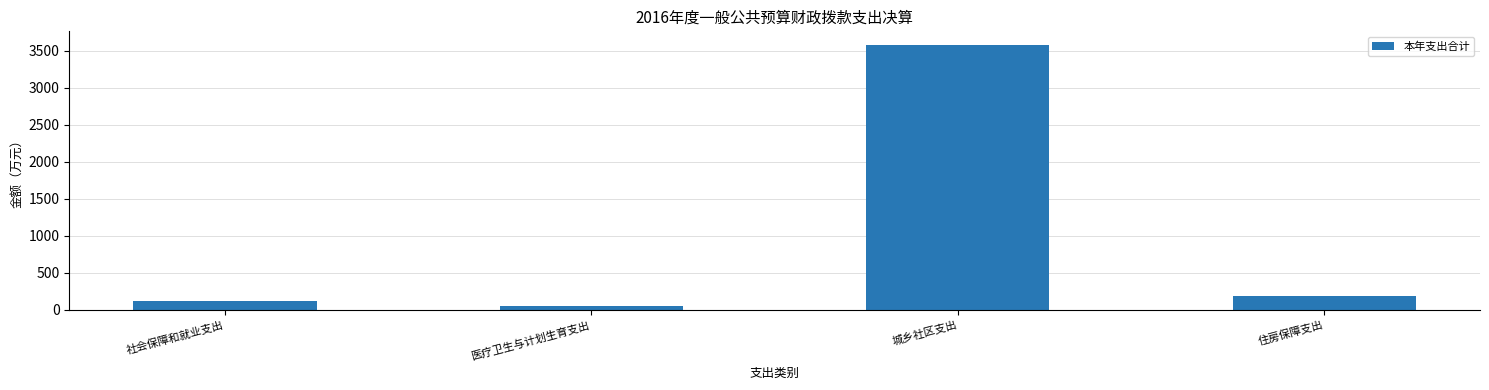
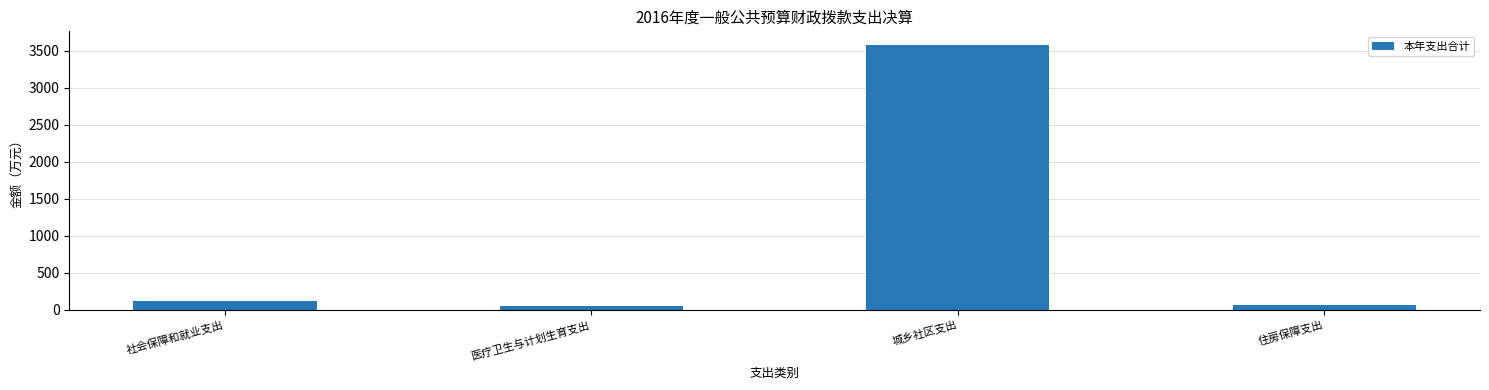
  {
    "社会保障和就业支出": 100,
    "医疗卫生与计划生育支出": 100,
    "城乡社区支出": 3600,
-   "住房保障支出": 200
+   "住房保障支出": 100
  }
